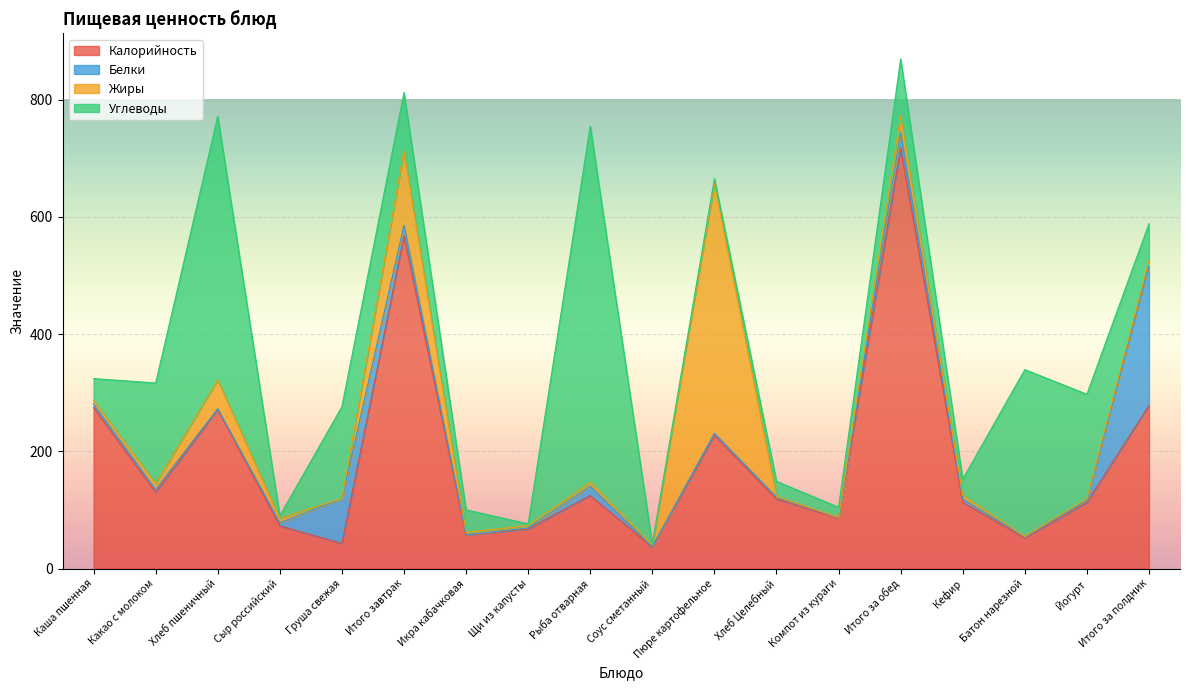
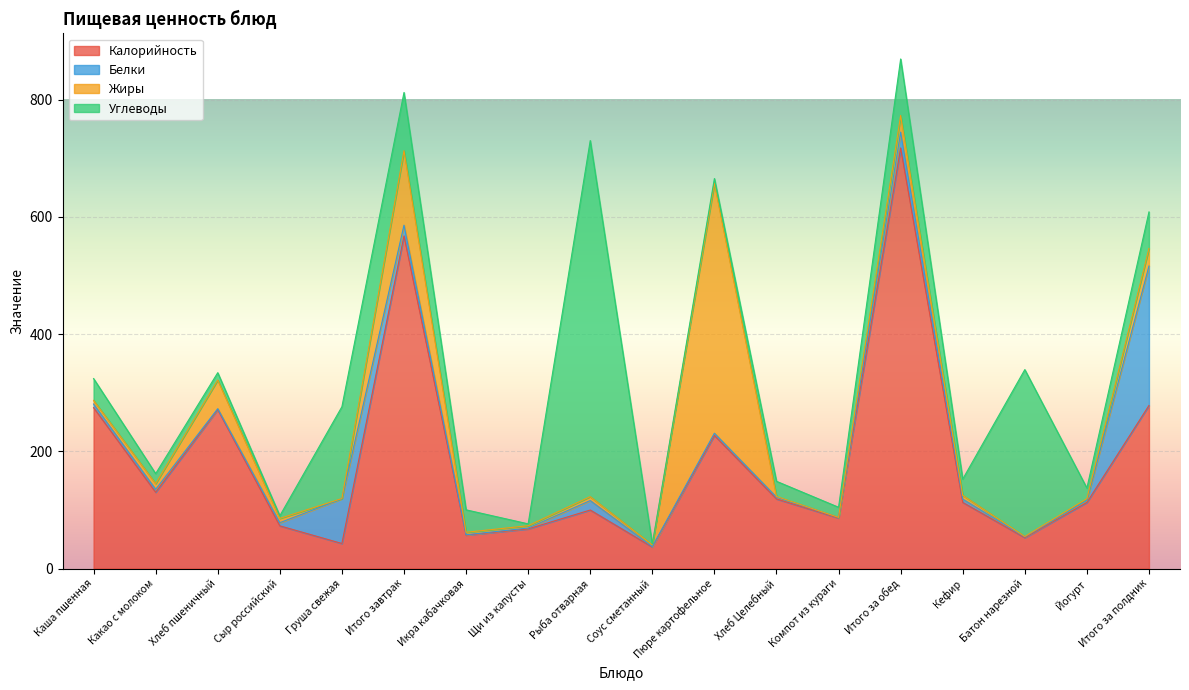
  {
    "Калорийность": {
      "Каша пшенная": 270,
      "Какао с молоком": 130,
      "Сыр российский": 70,
      "Груша свежая": 40,
      "Итого завтрак": 570,
-     "Рыба отварная": 120,
+     "Рыба отварная": 100,
      "Итого за обед": 720,
      "Кефир": 110,
      "Итого за полдник": 280
    },
    "Белки": {
      "Каша пшенная": 10,
      "Какао с молоком": 0,
      "Сыр российский": 10,
      "Итого завтрак": 20,
      "Рыба отварная": 20,
      "Итого за обед": 30,
      "Кефир": 10,
      "Итого за полдник": 240
    },
    "Жиры": {
      "Каша пшенная": 10,
      "Какао с молоком": 10,
      "Хлеб пшеничный": 50,
      "Сыр российский": 10,
      "Итого завтрак": 130,
      "Рыба отварная": 10,
      "Пюре картофельное": 430,
      "Итого за обед": 30,
      "Кефир": 10,
-     "Итого за полдник": 10
+     "Итого за полдник": 30
    },
    "Углеводы": {
      "Каша пшенная": 40,
-     "Какао с молоком": 170,
-     "Хлеб пшеничный": 450,
+     "Какао с молоком": 20,
+     "Хлеб пшеничный": 10,
      "Сыр российский": 0,
      "Груша свежая": 160,
      "Итого завтрак": 100,
      "Икра кабачковая": 40,
      "Рыба отварная": 610,
      "Пюре картофельное": 10,
      "Хлеб Целебный": 30,
      "Компот из кураги": 20,
      "Итого за обед": 100,
      "Кефир": 30,
      "Батон нарезной": 280,
-     "Йогурт": 180,
+     "Йогурт": 20,
      "Итого за полдник": 60
    }
  }
